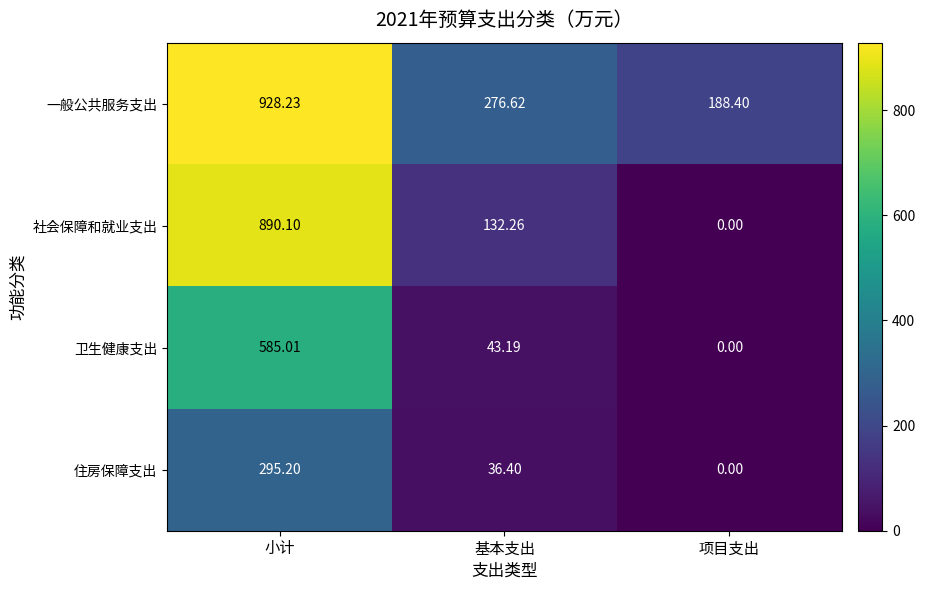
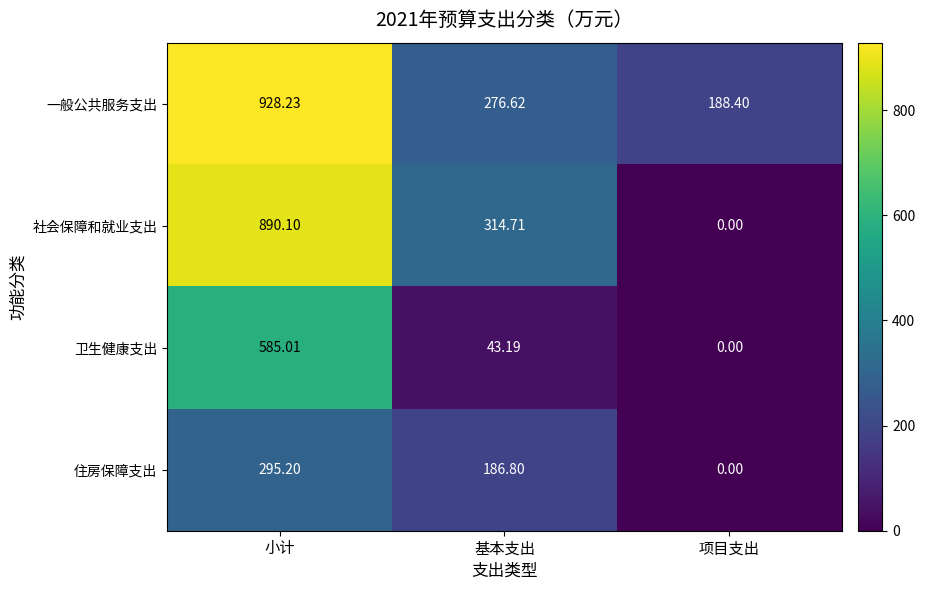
  {
    "一般公共服务支出": {
      "小计": 928.23,
      "基本支出": 276.62,
      "项目支出": 188.40
    },
    "社会保障和就业支出": {
      "小计": 890.10,
-     "基本支出": 132.26,
+     "基本支出": 314.71,
      "项目支出": 0.00
    },
    "卫生健康支出": {
      "小计": 585.01,
      "基本支出": 43.19,
      "项目支出": 0.00
    },
    "住房保障支出": {
      "小计": 295.20,
-     "基本支出": 36.40,
+     "基本支出": 186.80,
      "项目支出": 0.00
    }
  }
